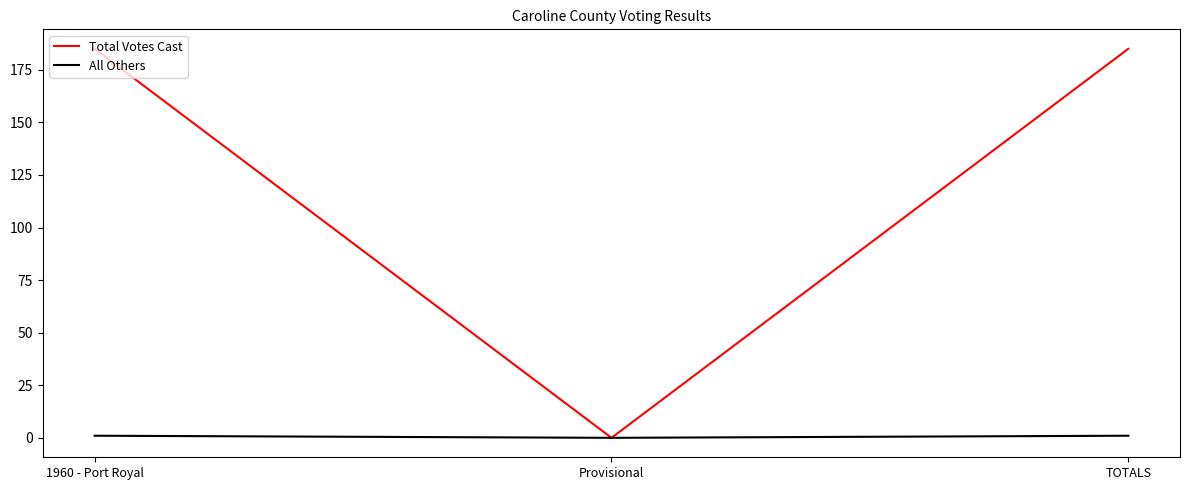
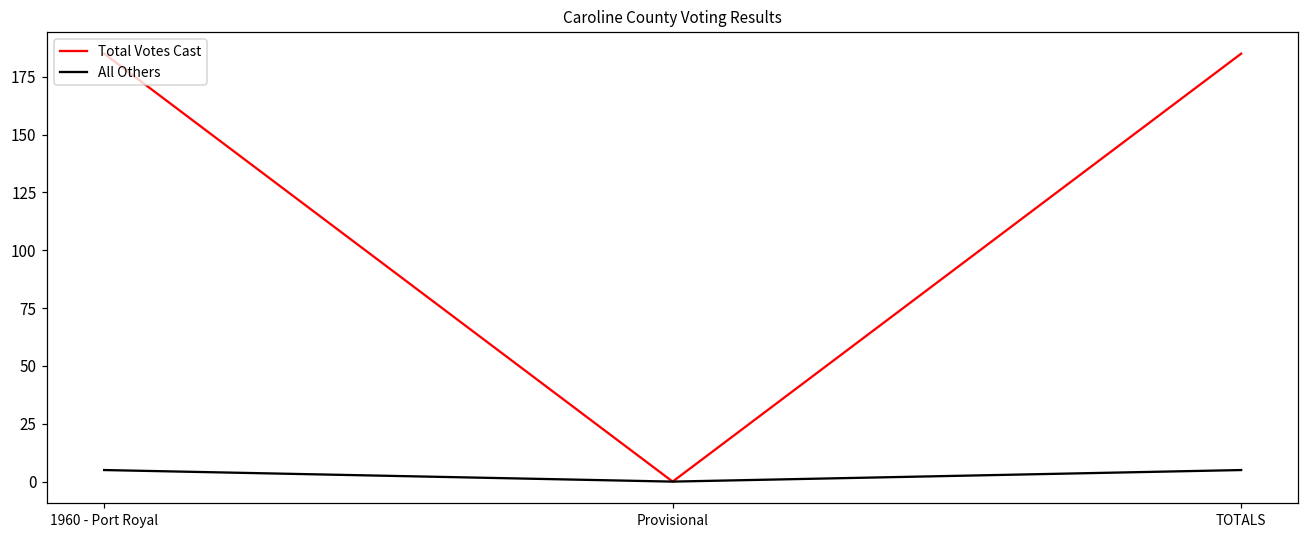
  {
    "Total Votes Cast": {
      "TOTALS": 185
    },
    "All Others": {
-     "1960 - Port Royal": 1,
-     "TOTALS": 1
+     "1960 - Port Royal": 5,
+     "TOTALS": 5
    }
  }
